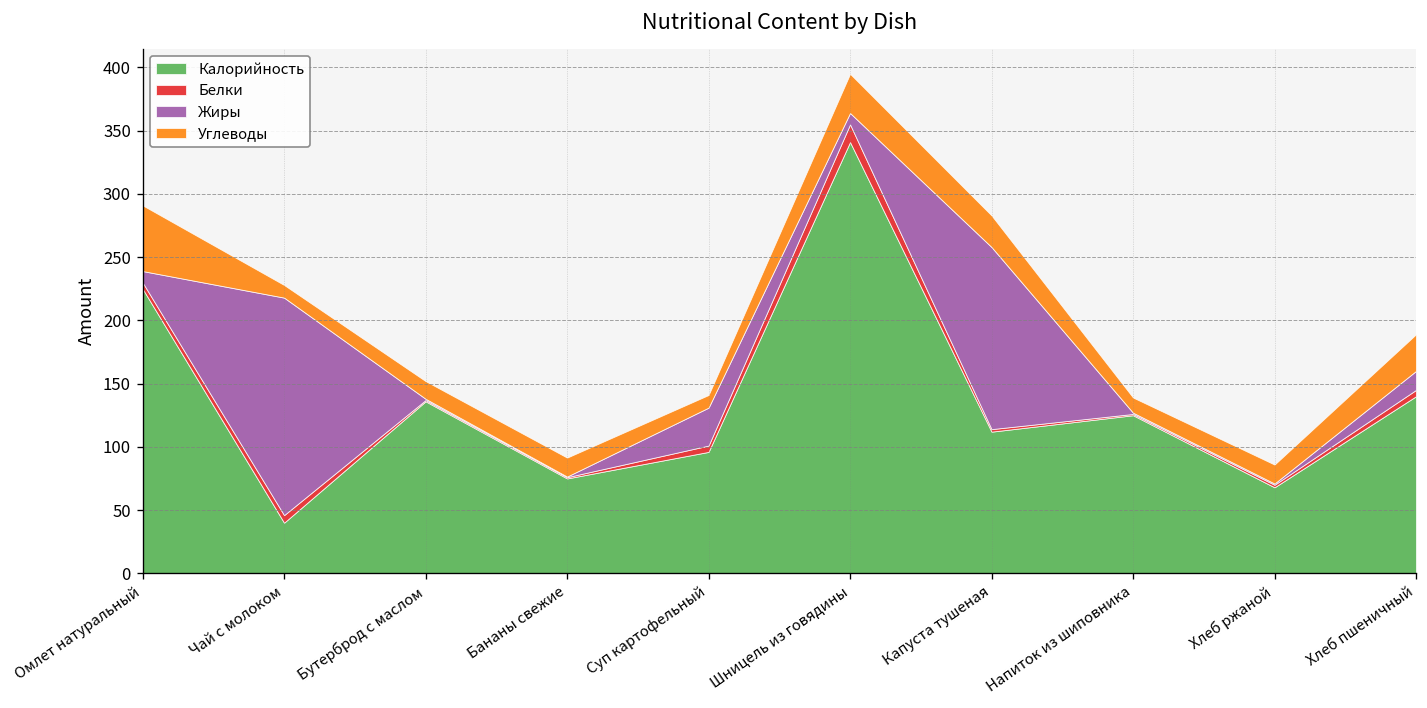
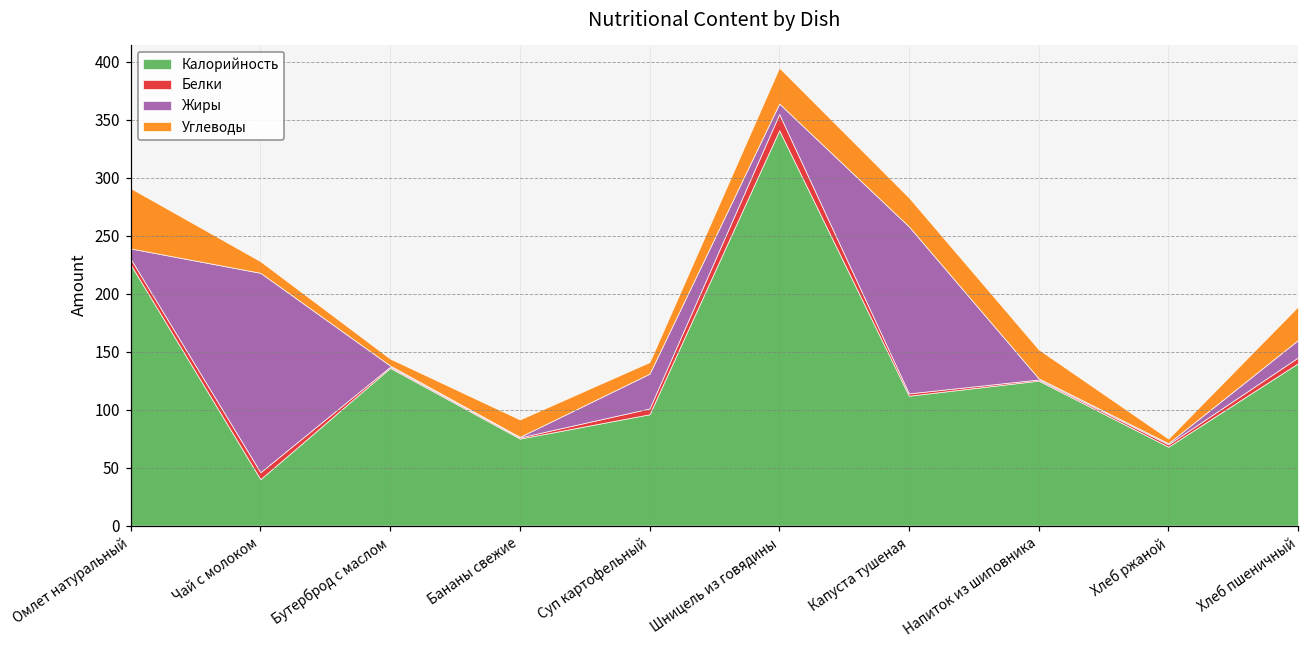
  {
    "Белки": {
      "Омлет натуральный": 5,
      "Чай с молоком": 6,
      "Суп картофельный": 5,
      "Шницель из говядины": 14,
      "Хлеб пшеничный": 5
    },
    "Жиры": {
      "Омлет натуральный": 9,
      "Чай с молоком": 172,
      "Суп картофельный": 30,
      "Шницель из говядины": 9,
      "Капуста тушеная": 144,
      "Хлеб пшеничный": 15
    },
    "Углеводы": {
      "Омлет натуральный": 52,
      "Чай с молоком": 10,
-     "Бутерброд с маслом": 14,
+     "Бутерброд с маслом": 6,
      "Бананы свежие": 15,
      "Суп картофельный": 10,
      "Шницель из говядины": 31,
      "Капуста тушеная": 25,
-     "Напиток из шиповника": 12,
-     "Хлеб ржаной": 15,
+     "Напиток из шиповника": 25,
+     "Хлеб ржаной": 4,
      "Хлеб пшеничный": 29
    }
  }
